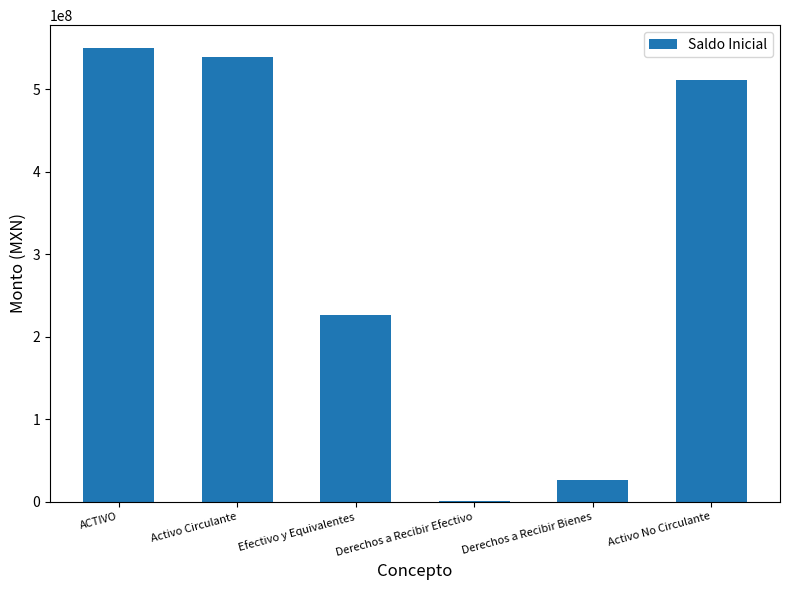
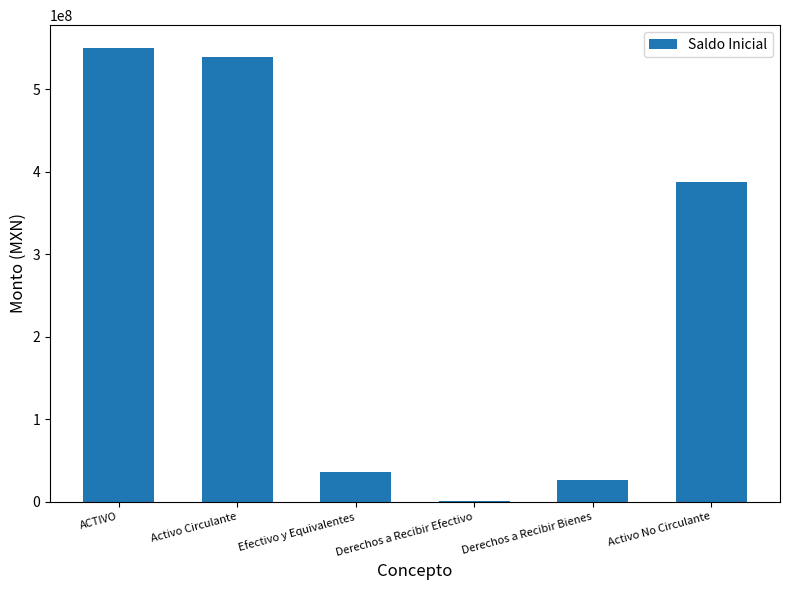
  {
    "ACTIVO": 550000000,
    "Activo Circulante": 540000000,
-   "Efectivo y Equivalentes": 230000000,
+   "Efectivo y Equivalentes": 40000000,
    "Derechos a Recibir Bienes": 30000000,
-   "Activo No Circulante": 510000000
+   "Activo No Circulante": 390000000
  }
